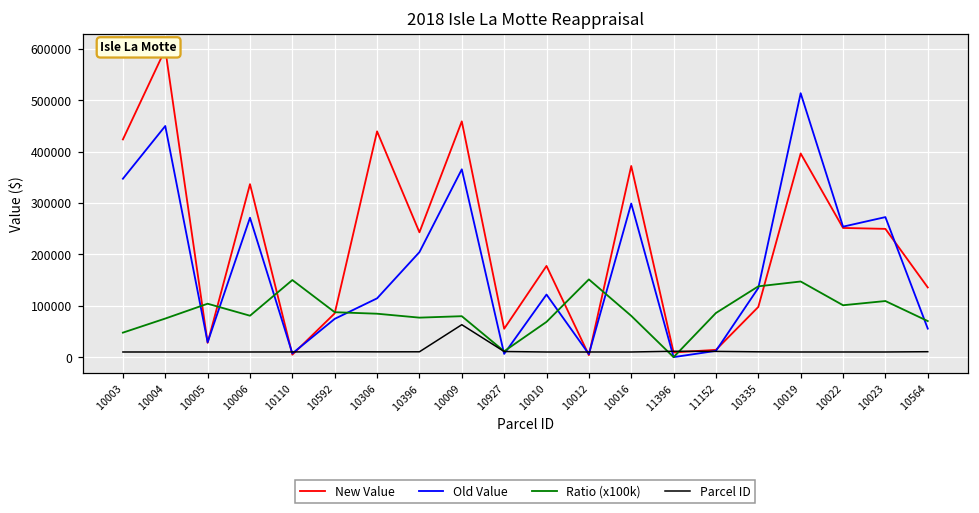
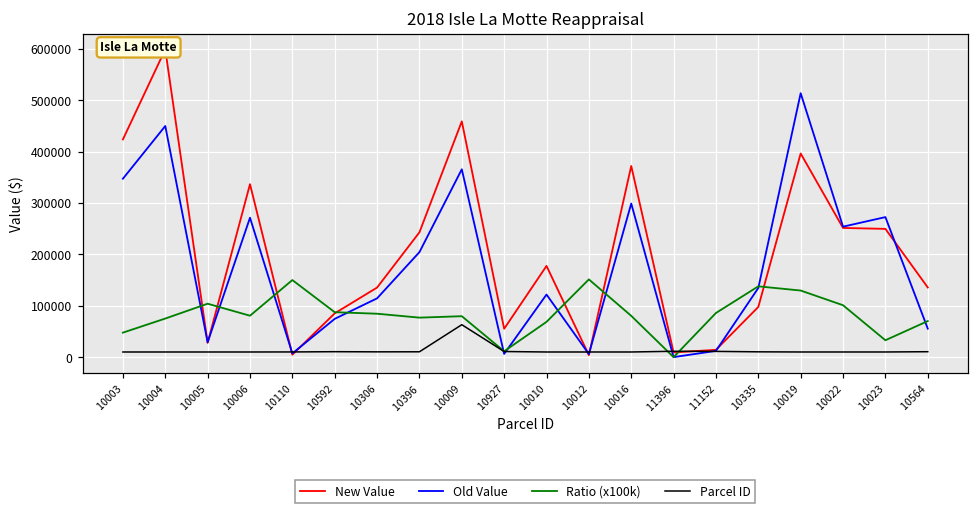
  {
    "New Value": {
      "10003": 420000,
      "10006": 340000,
-     "10306": 440000,
+     "10306": 140000,
      "10396": 240000,
      "10009": 460000,
      "10927": 60000,
      "10010": 180000,
      "10016": 370000,
      "10335": 100000,
      "10019": 400000,
      "10023": 250000,
      "10564": 140000
    },
    "Old Value": {
      "10003": 350000,
      "10004": 450000,
      "10006": 270000,
      "10592": 70000,
      "10306": 110000,
      "10396": 200000,
      "10009": 370000,
      "10010": 120000,
      "10016": 300000,
      "10019": 510000,
      "10023": 270000,
      "10564": 60000
    },
    "Ratio (x100k)": {
      "10003": 50000,
      "10004": 80000,
      "10005": 100000,
      "10006": 80000,
      "10110": 150000,
      "10306": 80000,
      "10396": 80000,
      "10009": 80000,
      "10010": 70000,
      "10012": 150000,
      "10016": 80000,
      "11152": 90000,
-     "10019": 150000,
+     "10019": 130000,
      "10022": 100000,
-     "10023": 110000,
+     "10023": 30000,
      "10564": 70000
    },
    "Parcel ID": {
      "10003": 10000,
      "10004": 10000,
      "10005": 10000,
      "10006": 10000,
      "10592": 10000,
      "10306": 10000,
      "10396": 10000,
      "10009": 60000,
      "10010": 10000,
      "10016": 10000,
      "10335": 10000,
      "10019": 10000,
      "10022": 10000,
      "10023": 10000,
      "10564": 10000
    }
  }
